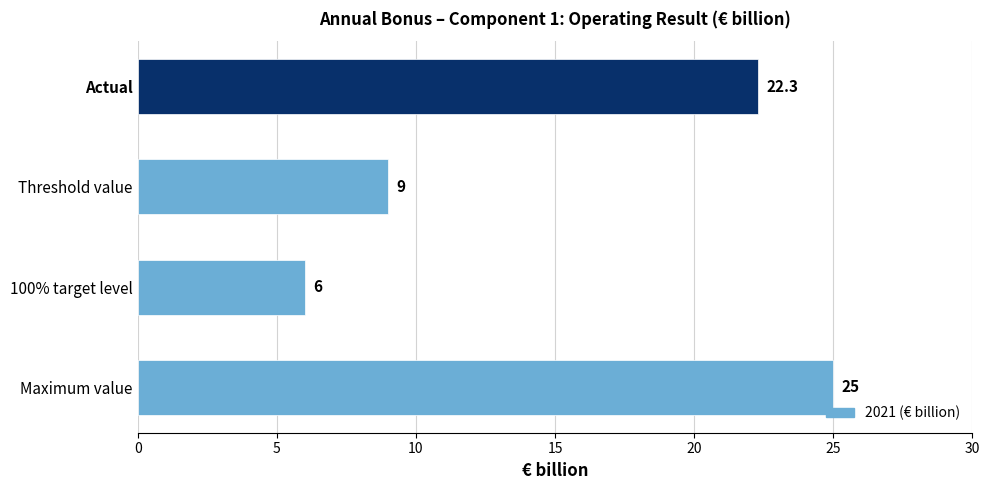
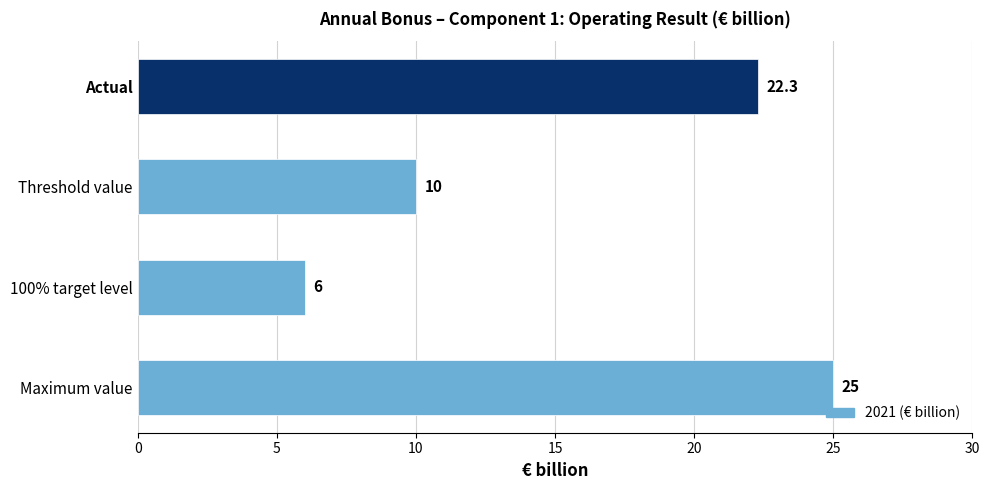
  {
    "Actual": 22.3,
-   "Threshold value": 9,
+   "Threshold value": 10,
    "100% target level": 6,
    "Maximum value": 25
  }
